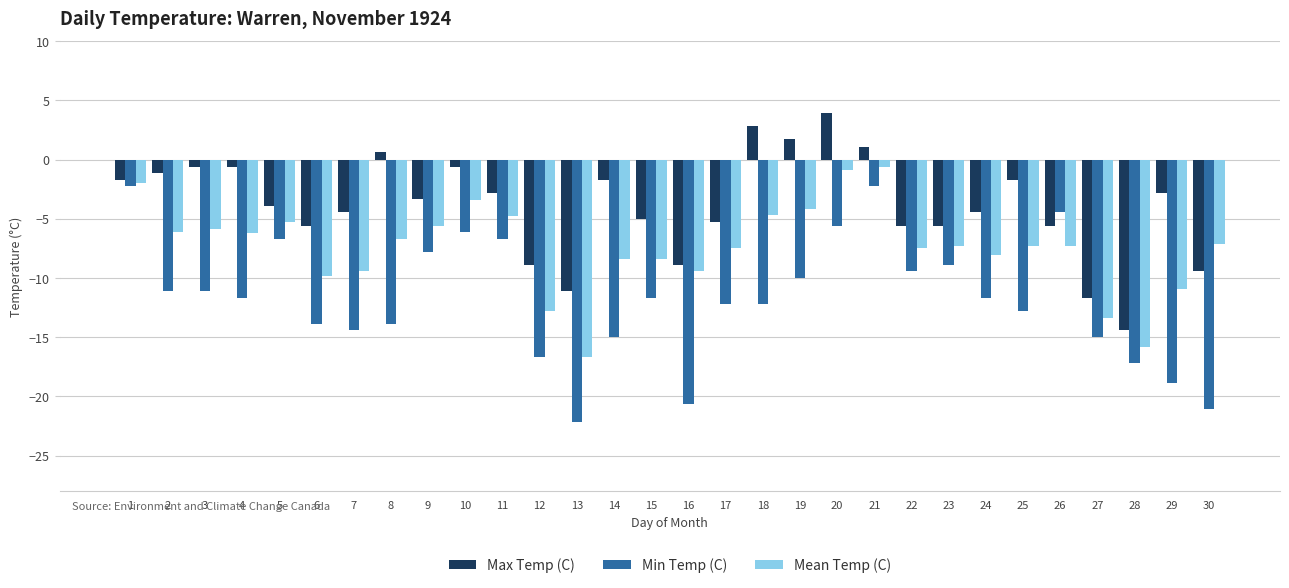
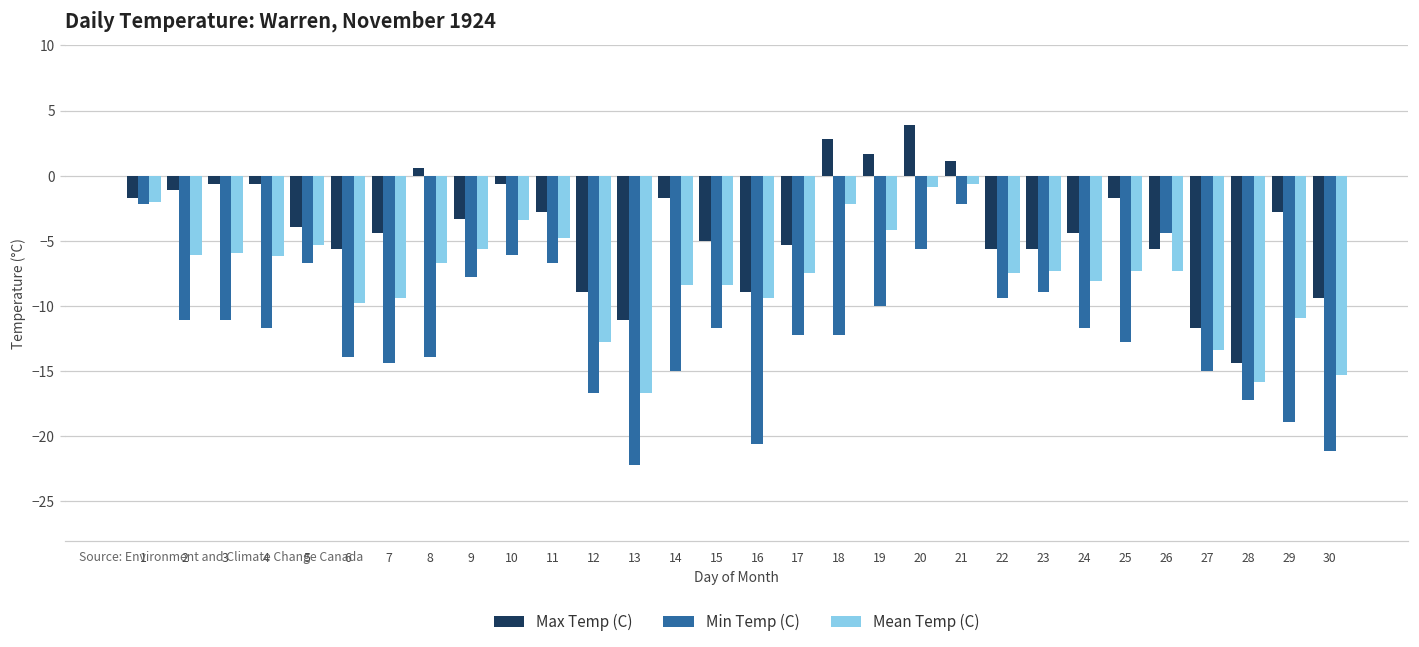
  {
    "Max Temp (C)": {
      "1": -1.7,
      "2": -1.1,
      "3": -0.6,
      "4": -0.6,
      "5": -3.9,
      "6": -5.6,
      "7": -4.4,
      "8": 0.6,
      "9": -3.3,
      "10": -0.6,
      "11": -2.8,
      "12": -8.9,
      "13": -11.1,
      "14": -1.7,
      "15": -5.0,
      "16": -8.9,
      "17": -5.3,
      "18": 2.8,
      "19": 1.7,
      "20": 3.9,
      "21": 1.1,
      "22": -5.6,
      "23": -5.6,
      "24": -4.4,
      "25": -1.7,
      "26": -5.6,
      "27": -11.7,
      "28": -14.4,
      "29": -2.8,
      "30": -9.4
    },
    "Min Temp (C)": {
      "1": -2.2,
      "2": -11.1,
      "3": -11.1,
      "4": -11.7,
      "5": -6.7,
      "6": -13.9,
      "7": -14.4,
      "8": -13.9,
      "9": -7.8,
      "10": -6.1,
      "11": -6.7,
      "12": -16.7,
      "13": -22.2,
      "14": -15.0,
      "15": -11.7,
      "16": -20.6,
      "17": -12.2,
      "18": -12.2,
      "19": -10.0,
      "20": -5.6,
      "21": -2.2,
      "22": -9.4,
      "23": -8.9,
      "24": -11.7,
      "25": -12.8,
      "26": -4.4,
      "27": -15.0,
      "28": -17.2,
      "29": -18.9,
      "30": -21.1
    },
    "Mean Temp (C)": {
      "1": -2.0,
      "2": -6.1,
      "3": -5.9,
      "4": -6.2,
      "5": -5.3,
      "6": -9.8,
      "7": -9.4,
      "8": -6.7,
      "9": -5.6,
      "10": -3.4,
      "11": -4.8,
      "12": -12.8,
      "13": -16.7,
      "14": -8.4,
      "15": -8.4,
      "16": -9.4,
      "17": -7.5,
-     "18": -4.7,
+     "18": -2.2,
      "19": -4.2,
      "20": -0.9,
      "21": -0.6,
      "22": -7.5,
      "23": -7.3,
      "24": -8.1,
      "25": -7.3,
      "26": -7.3,
      "27": -13.4,
      "28": -15.8,
      "29": -10.9,
-     "30": -7.1
+     "30": -15.3
    }
  }
